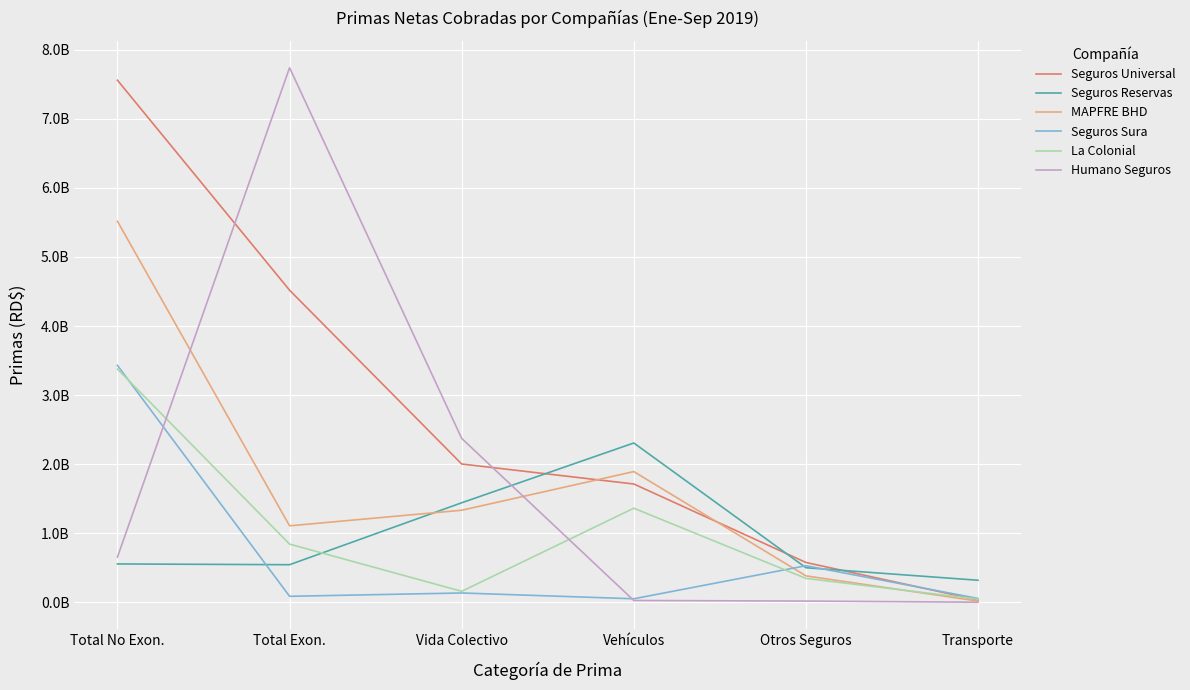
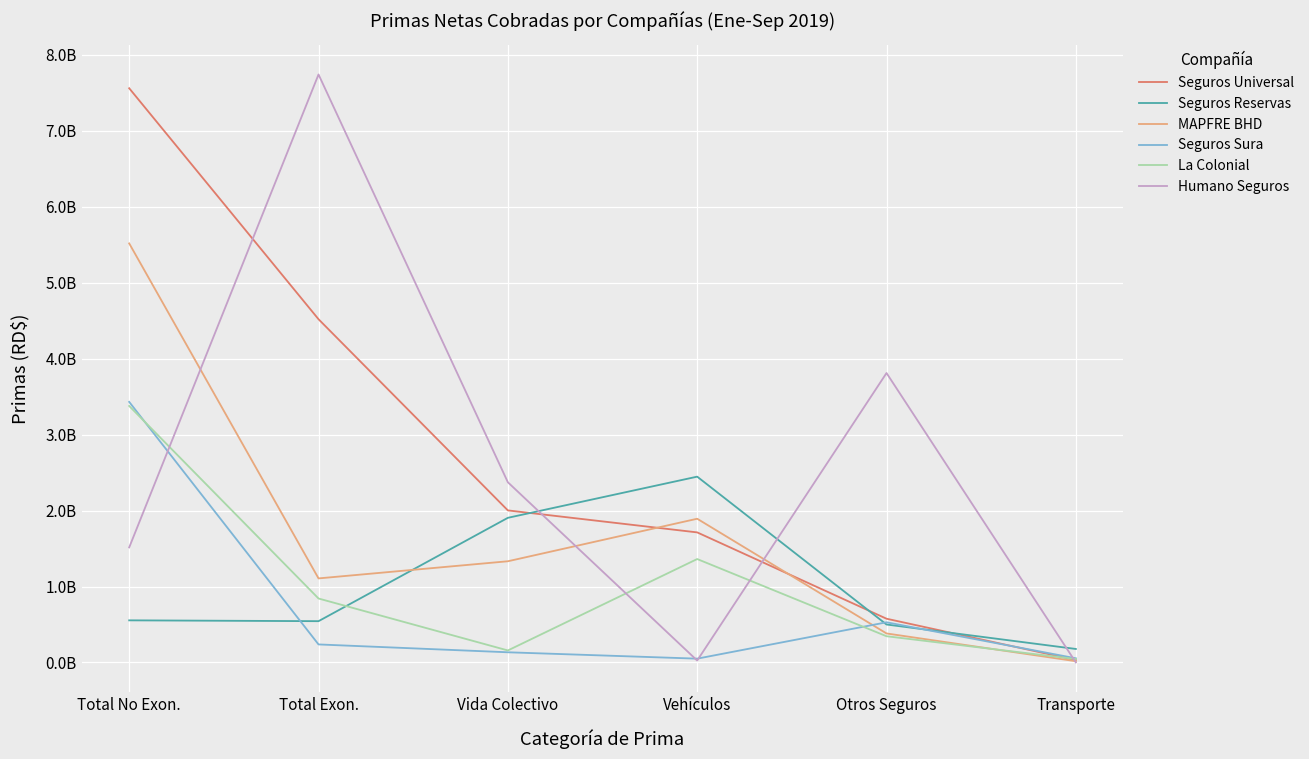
  {
    "Seguros Reservas": {
      "Total No Exon.": 600000000,
      "Total Exon.": 500000000,
-     "Vida Colectivo": 1400000000,
-     "Vehículos": 2300000000,
-     "Transporte": 300000000
+     "Vida Colectivo": 1900000000,
+     "Vehículos": 2400000000,
+     "Transporte": 200000000
    },
    "Seguros Sura": {
      "Total No Exon.": 3400000000,
-     "Total Exon.": 100000000
+     "Total Exon.": 200000000
    },
    "La Colonial": {
      "Total No Exon.": 3400000000,
      "Total Exon.": 800000000,
      "Vehículos": 1400000000
    },
    "Humano Seguros": {
-     "Total No Exon.": 700000000,
+     "Total No Exon.": 1500000000,
      "Total Exon.": 7700000000,
      "Vida Colectivo": 2400000000,
-     "Otros Seguros": 0
+     "Otros Seguros": 3800000000
    }
  }
